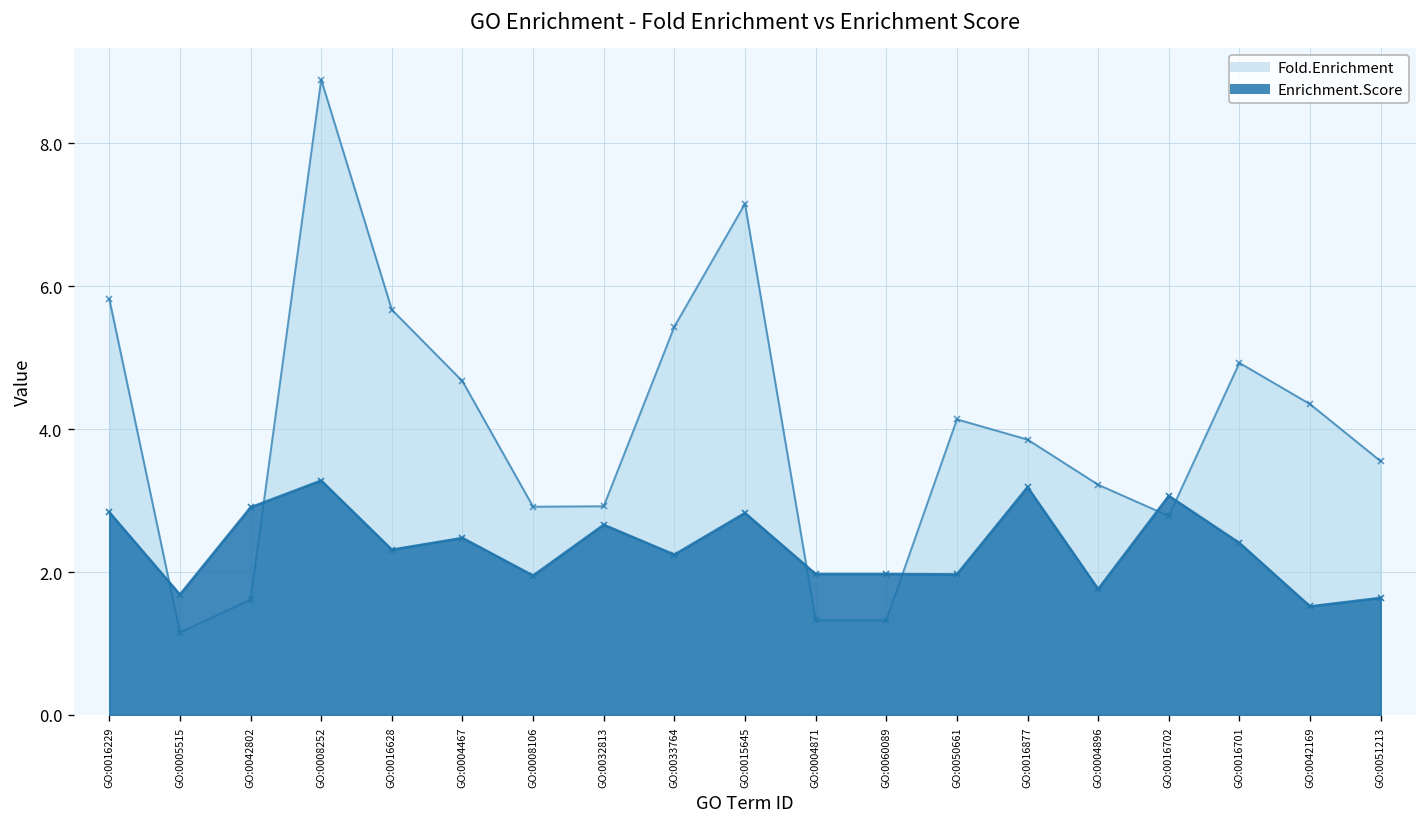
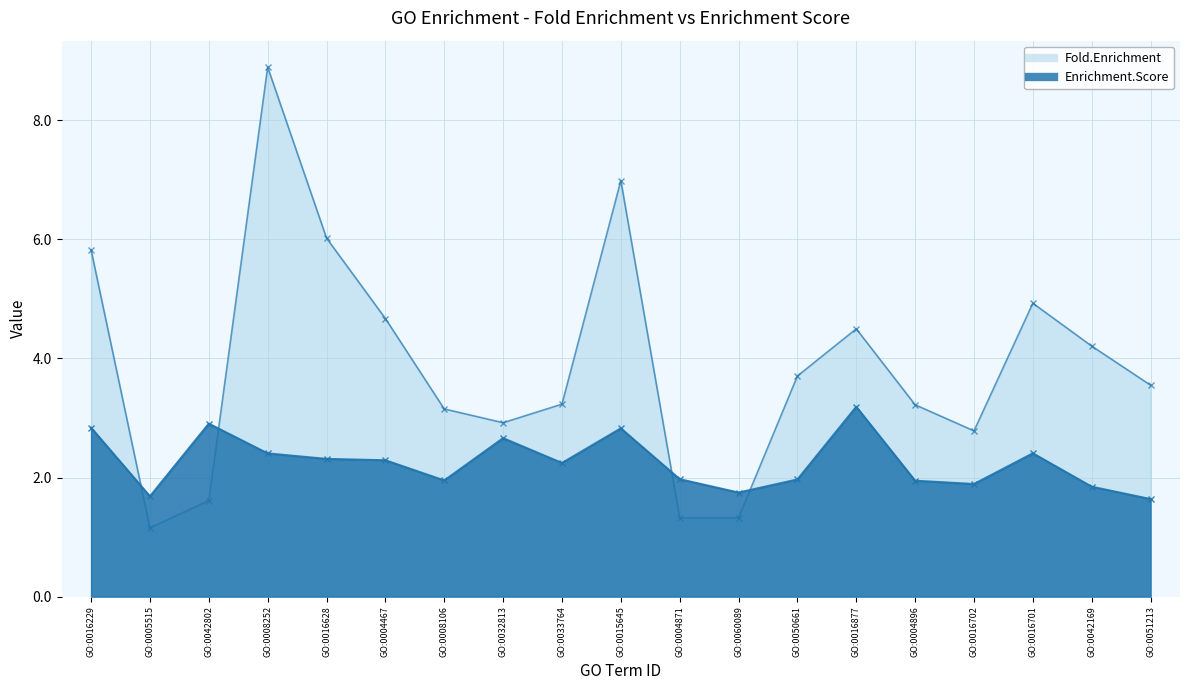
  {
    "Fold.Enrichment": {
      "GO:0016229": 5.8,
      "GO:0005515": 1.2,
      "GO:0042802": 1.6,
      "GO:0008252": 8.9,
-     "GO:0016628": 5.7,
+     "GO:0016628": 6.0,
      "GO:0004467": 4.7,
-     "GO:0008106": 2.9,
+     "GO:0008106": 3.2,
      "GO:0032813": 2.9,
-     "GO:0033764": 5.4,
-     "GO:0015645": 7.2,
+     "GO:0033764": 3.2,
+     "GO:0015645": 7.0,
      "GO:0004871": 1.3,
      "GO:0060089": 1.3,
-     "GO:0050661": 4.1,
-     "GO:0016877": 3.9,
+     "GO:0050661": 3.7,
+     "GO:0016877": 4.5,
      "GO:0004896": 3.2,
      "GO:0016702": 2.8,
      "GO:0016701": 4.9,
-     "GO:0042169": 4.3,
+     "GO:0042169": 4.2,
      "GO:0051213": 3.6
    },
    "Enrichment.Score": {
      "GO:0016229": 2.8,
      "GO:0005515": 1.7,
      "GO:0042802": 2.9,
-     "GO:0008252": 3.3,
+     "GO:0008252": 2.4,
      "GO:0016628": 2.3,
-     "GO:0004467": 2.5,
+     "GO:0004467": 2.3,
      "GO:0008106": 2.0,
      "GO:0032813": 2.7,
      "GO:0033764": 2.2,
      "GO:0015645": 2.8,
      "GO:0004871": 2.0,
-     "GO:0060089": 2.0,
+     "GO:0060089": 1.7,
      "GO:0050661": 2.0,
      "GO:0016877": 3.2,
-     "GO:0004896": 1.8,
-     "GO:0016702": 3.1,
+     "GO:0004896": 1.9,
+     "GO:0016702": 1.9,
      "GO:0016701": 2.4,
-     "GO:0042169": 1.5,
+     "GO:0042169": 1.8,
      "GO:0051213": 1.6
    }
  }
